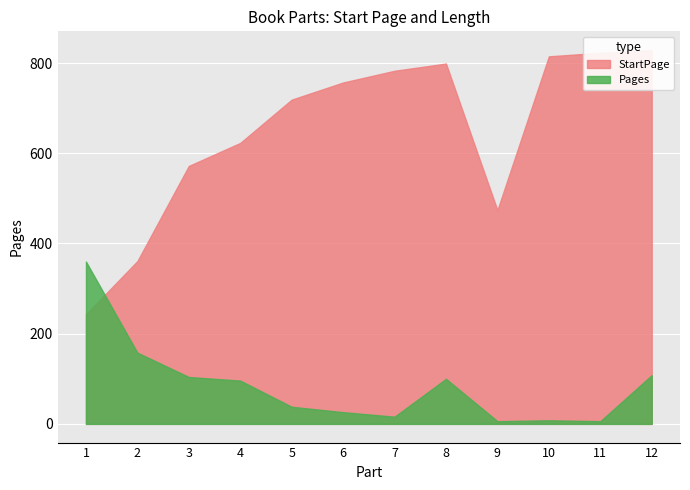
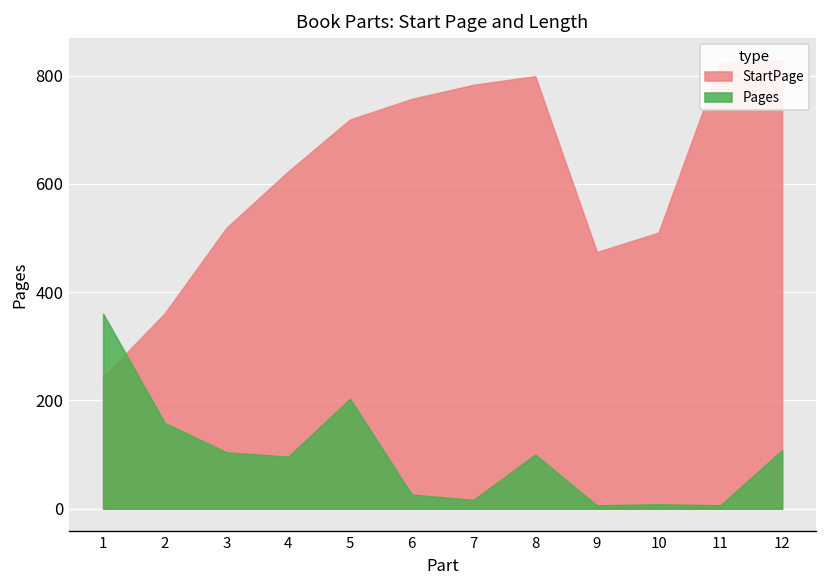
  {
    "StartPage": {
      "1": 240,
      "2": 360,
-     "3": 570,
+     "3": 520,
      "4": 620,
      "5": 720,
      "6": 760,
      "7": 780,
      "8": 800,
      "9": 470,
-     "10": 820
+     "10": 510
    },
    "Pages": {
      "1": 360,
      "2": 160,
      "3": 100,
      "4": 100,
-     "5": 40,
+     "5": 200,
      "6": 30,
      "7": 20,
      "8": 100,
      "9": 10,
      "10": 10,
      "11": 10,
      "12": 110
    }
  }
